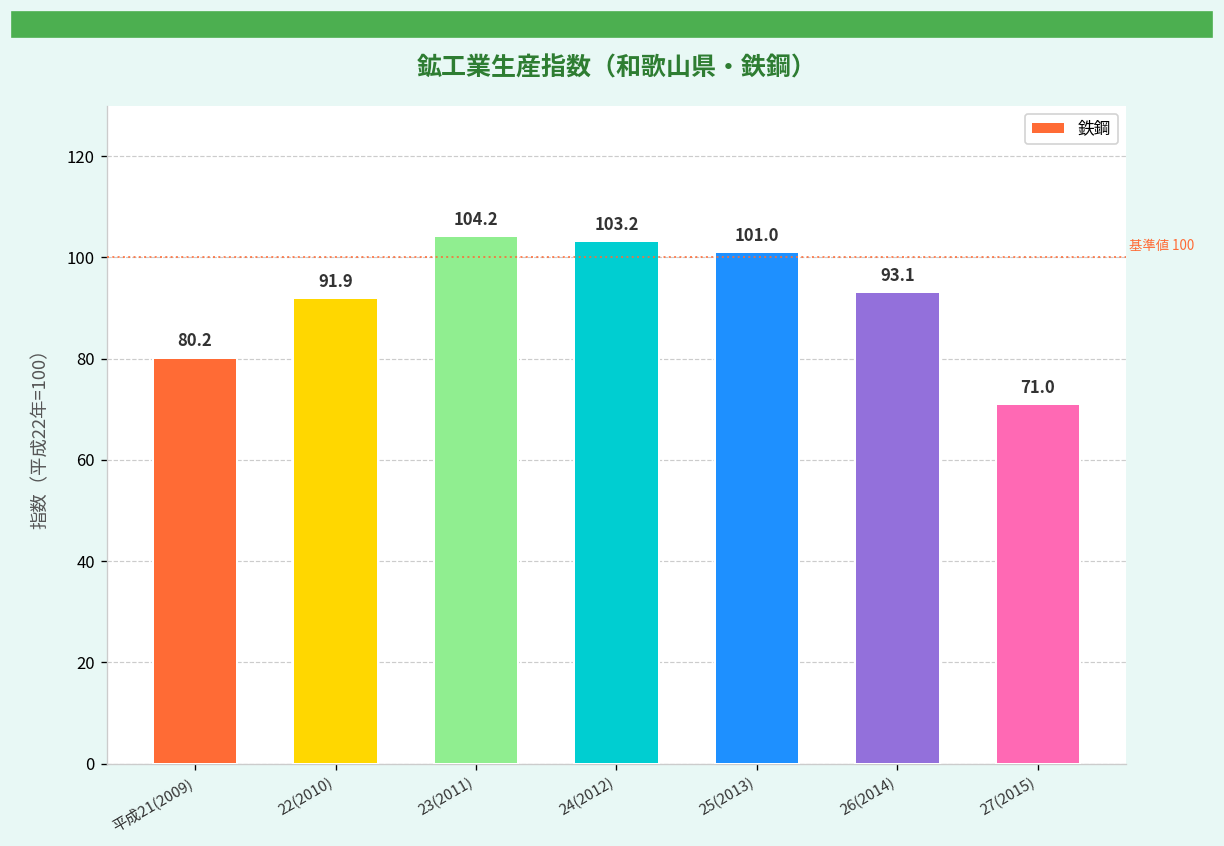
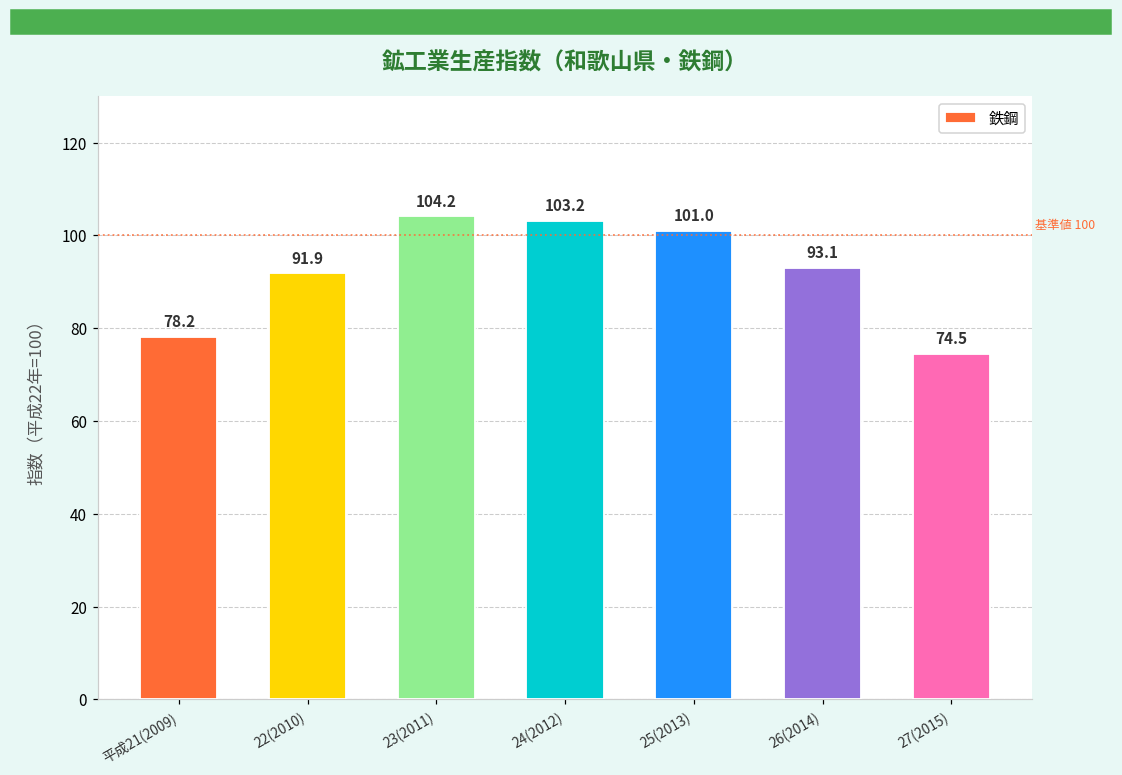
  {
-   "平成21(2009)": 80.2,
+   "平成21(2009)": 78.2,
    "22(2010)": 91.9,
    "23(2011)": 104.2,
    "24(2012)": 103.2,
    "25(2013)": 101.0,
    "26(2014)": 93.1,
-   "27(2015)": 71.0
+   "27(2015)": 74.5
  }
